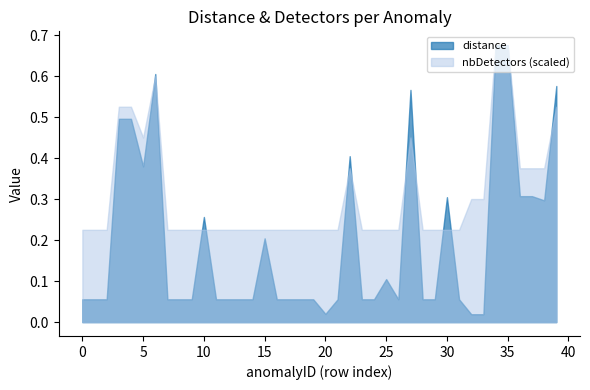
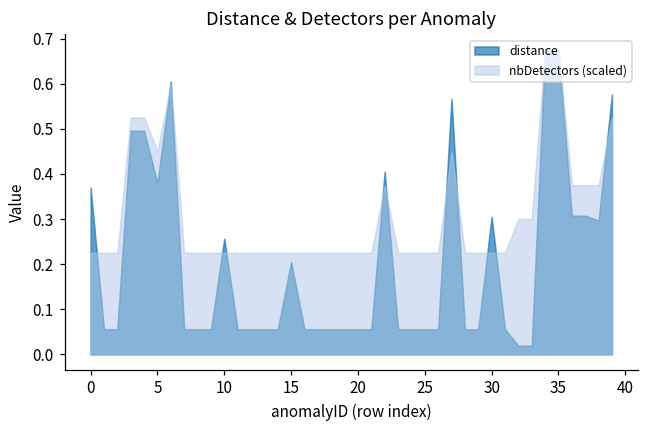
  {
    "distance": {
-     "0": 0.06,
+     "0": 0.37,
      "5": 0.38,
      "10": 0.26,
      "15": 0.20,
-     "20": 0.02,
-     "25": 0.10,
+     "20": 0.06,
+     "25": 0.06,
      "30": 0.30
    },
    "nbDetectors (scaled)": {
      "0": 0.23,
      "5": 0.45,
      "10": 0.23,
      "15": 0.23,
      "20": 0.23,
      "25": 0.23,
      "30": 0.23
    }
  }
